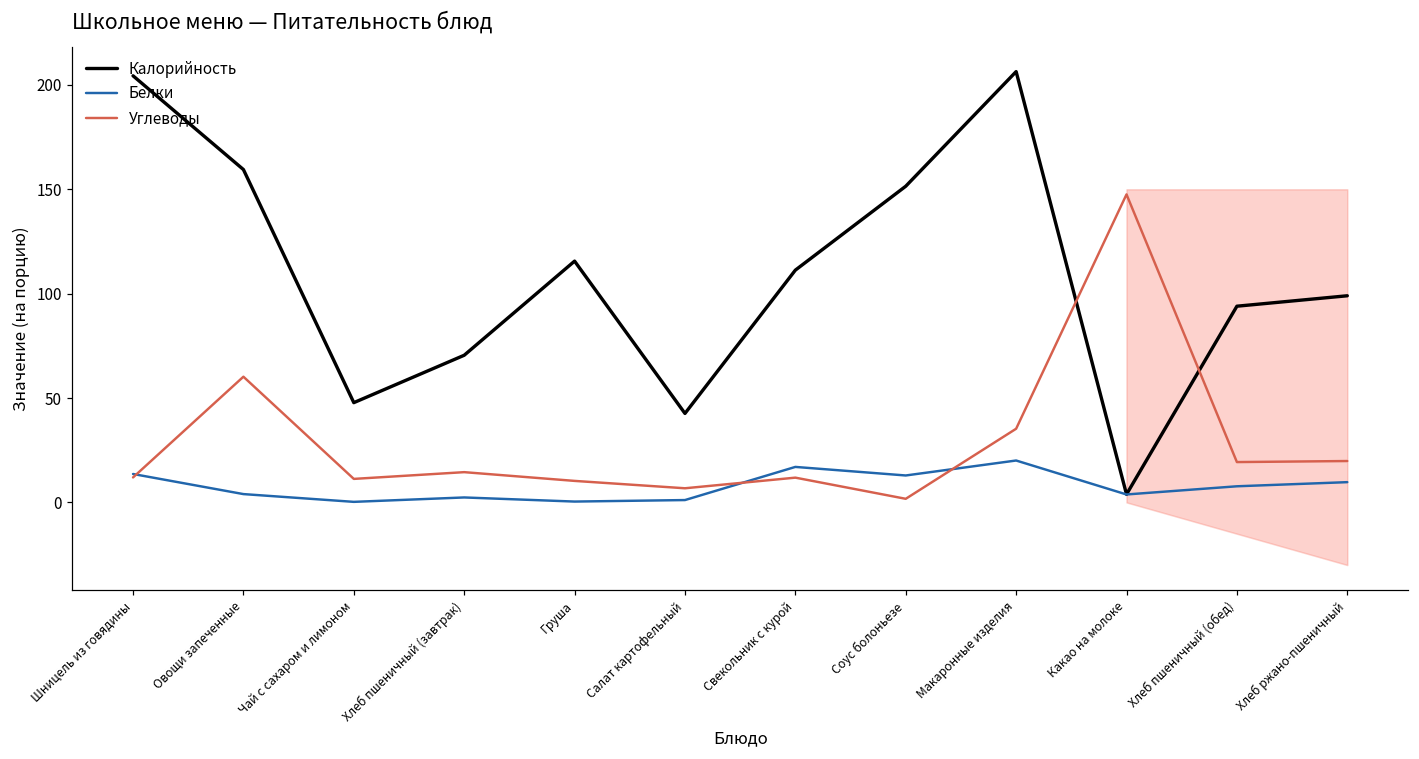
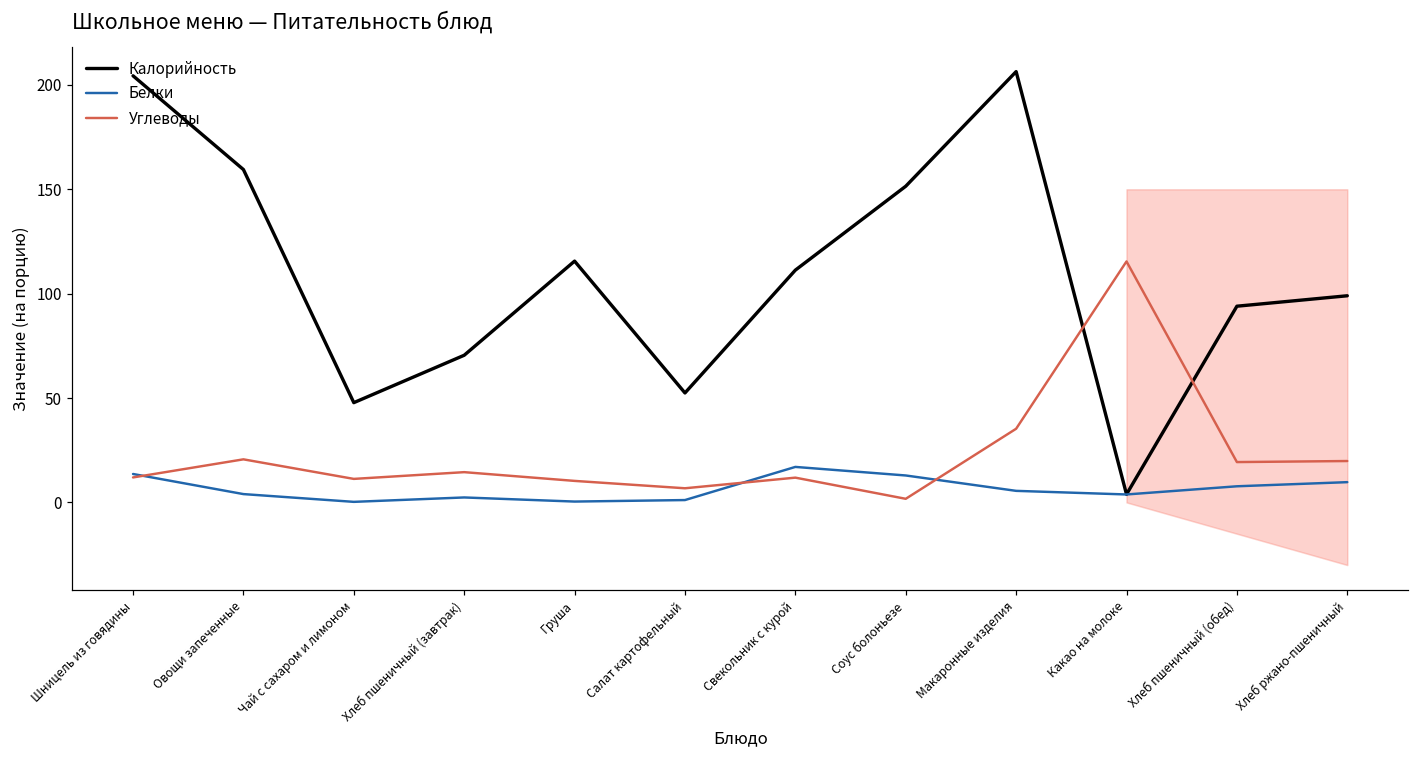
  {
    "Калорийность": {
      "Шницель из говядины": 204,
      "Овощи запеченные": 159,
      "Чай с сахаром и лимоном": 48,
      "Хлеб пшеничный (завтрак)": 71,
      "Груша": 116,
-     "Салат картофельный": 43,
+     "Салат картофельный": 52,
      "Свекольник с курой": 111,
      "Соус болоньезе": 151,
      "Макаронные изделия": 206,
      "Хлеб пшеничный (обед)": 94,
      "Хлеб ржано-пшеничный": 99
    },
    "Белки": {
      "Шницель из говядины": 14,
      "Овощи запеченные": 4,
      "Чай с сахаром и лимоном": 0,
      "Хлеб пшеничный (завтрак)": 2,
      "Груша": 0,
      "Салат картофельный": 1,
      "Свекольник с курой": 17,
      "Соус болоньезе": 13,
-     "Макаронные изделия": 20,
+     "Макаронные изделия": 6,
      "Хлеб пшеничный (обед)": 8,
      "Хлеб ржано-пшеничный": 10
    },
    "Углеводы": {
      "Шницель из говядины": 12,
-     "Овощи запеченные": 60,
+     "Овощи запеченные": 21,
      "Чай с сахаром и лимоном": 11,
      "Хлеб пшеничный (завтрак)": 14,
      "Груша": 10,
      "Салат картофельный": 7,
      "Свекольник с курой": 12,
      "Соус болоньезе": 2,
      "Макаронные изделия": 35,
-     "Какао на молоке": 148,
+     "Какао на молоке": 115,
      "Хлеб пшеничный (обед)": 19,
      "Хлеб ржано-пшеничный": 20
    }
  }
